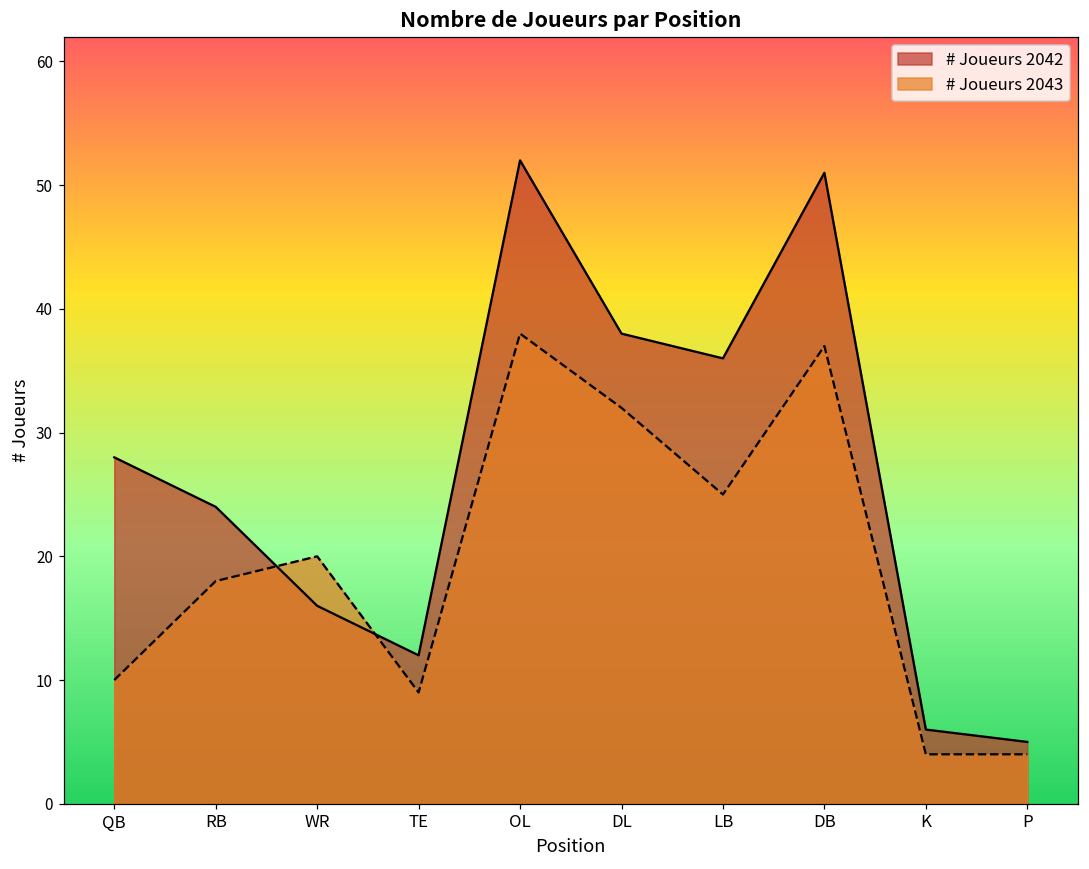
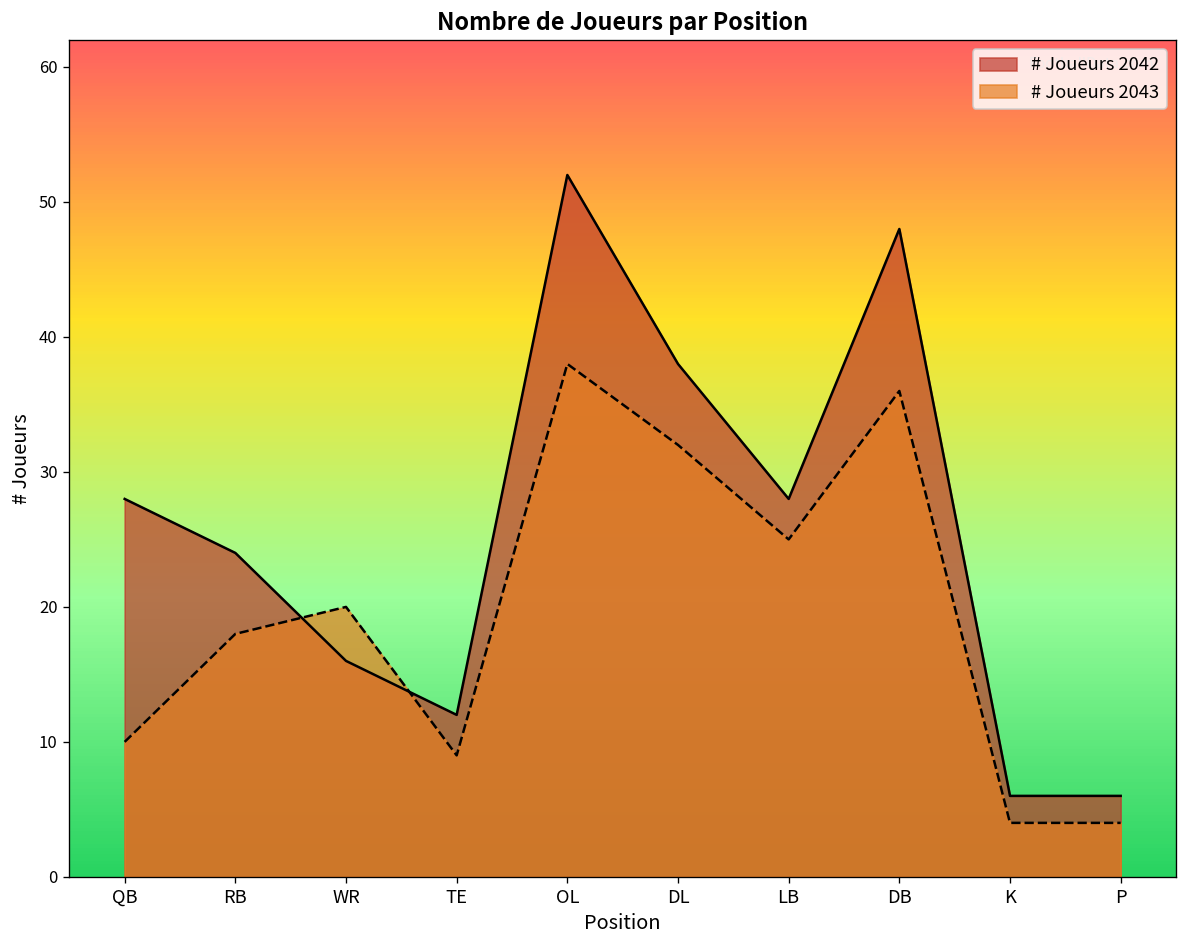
  {
    "# Joueurs 2042": {
      "QB": 28,
      "RB": 24,
      "WR": 16,
      "TE": 12,
      "OL": 52,
      "DL": 38,
-     "LB": 36,
-     "DB": 51,
+     "LB": 28,
+     "DB": 48,
      "K": 6,
-     "P": 5
+     "P": 6
    },
    "# Joueurs 2043": {
      "QB": 10,
      "RB": 18,
      "WR": 20,
      "TE": 9,
      "OL": 38,
      "DL": 32,
      "LB": 25,
-     "DB": 37,
+     "DB": 36,
      "K": 4,
      "P": 4
    }
  }
